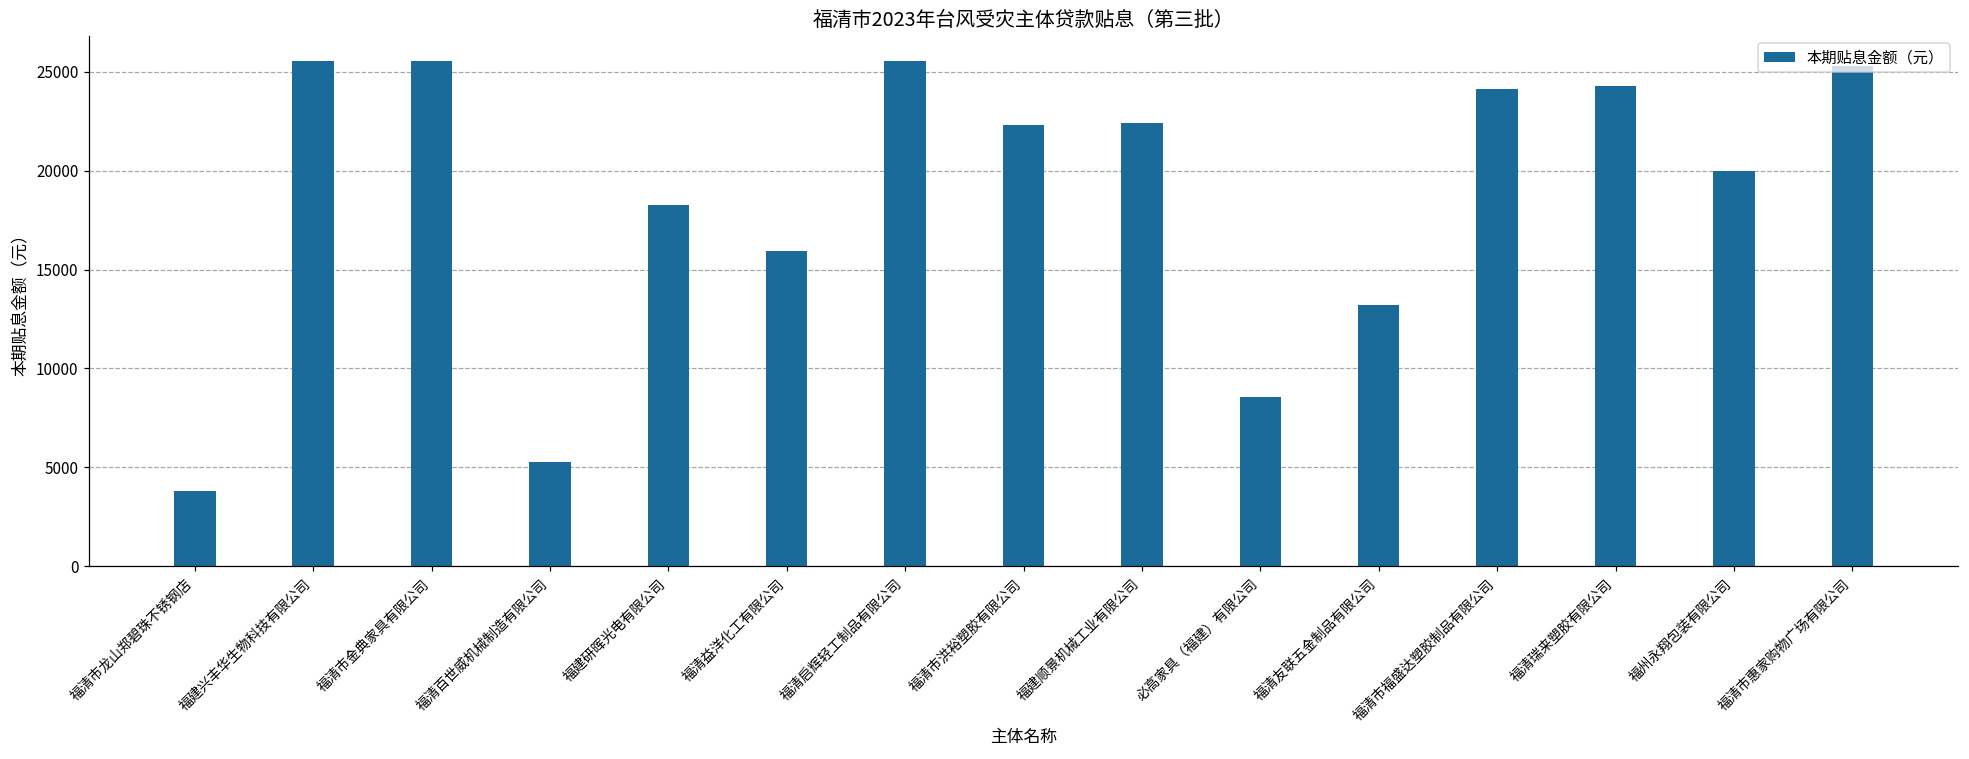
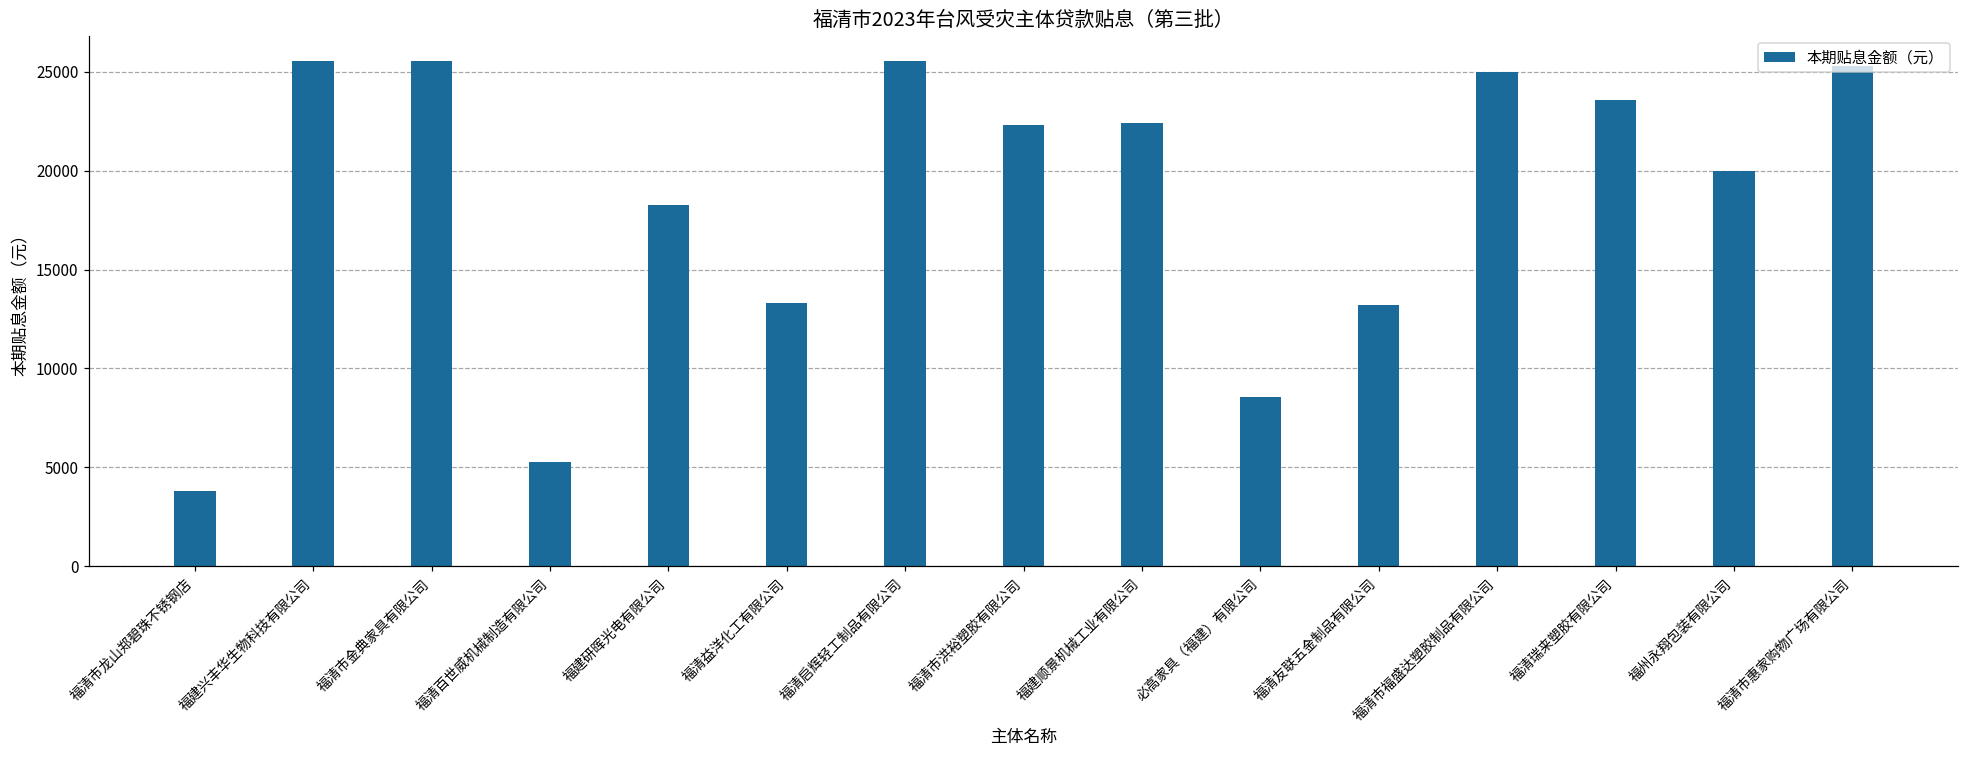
  {
    "福清市龙山郑碧珠不锈钢店": 3800,
    "福建兴丰华生物科技有限公司": 25600,
    "福清市金典家具有限公司": 25600,
    "福清百世威机械制造有限公司": 5300,
    "福建研晖光电有限公司": 18300,
-   "福清益洋化工有限公司": 15900,
+   "福清益洋化工有限公司": 13300,
    "福清启辉轻工制品有限公司": 25600,
    "福清市洪裕塑胶有限公司": 22300,
    "福建顺景机械工业有限公司": 22400,
    "必高家具（福建）有限公司": 8600,
    "福清友联五金制品有限公司": 13200,
-   "福清市福盛达塑胶制品有限公司": 24100,
-   "福清瑞来塑胶有限公司": 24300,
+   "福清市福盛达塑胶制品有限公司": 25000,
+   "福清瑞来塑胶有限公司": 23600,
    "福州永翔包装有限公司": 20000
  }
